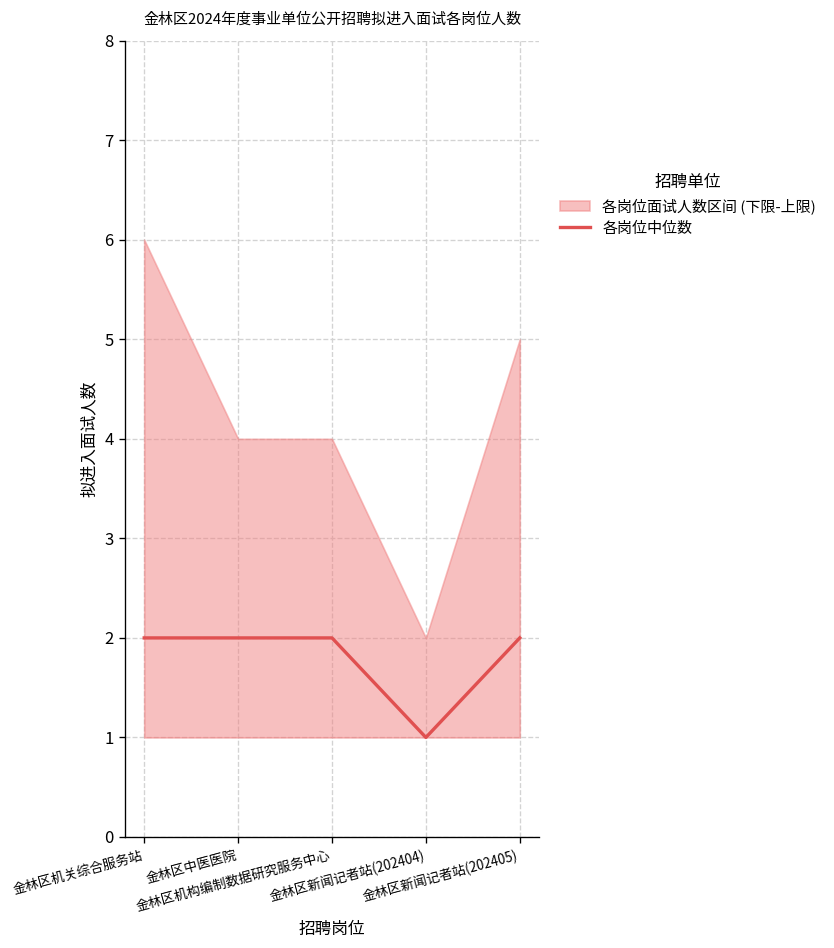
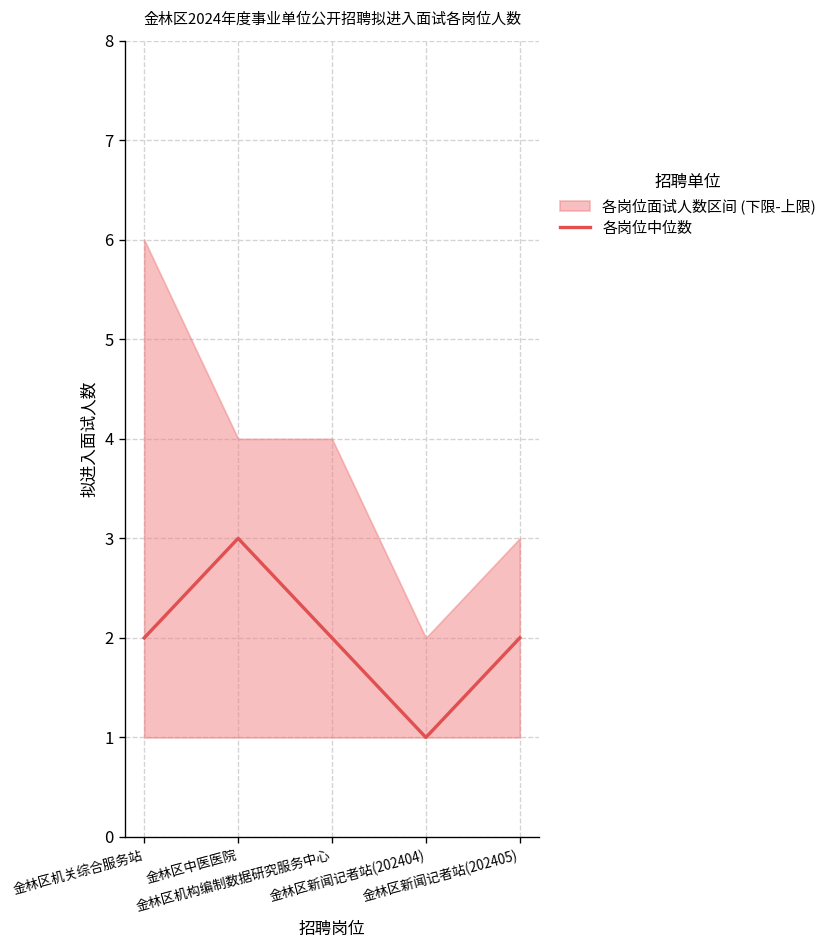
  {
    "各岗位中位数": {
      "金林区机关综合服务站": 2,
-     "金林区中医医院": 2,
+     "金林区中医医院": 3,
      "金林区机构编制数据研究服务中心": 2,
      "金林区新闻记者站(202404)": 1,
      "金林区新闻记者站(202405)": 2
    },
    "各岗位面试人数区间 (下限-上限)": {
      "金林区机关综合服务站": 6,
      "金林区中医医院": 4,
      "金林区机构编制数据研究服务中心": 4,
      "金林区新闻记者站(202404)": 2,
-     "金林区新闻记者站(202405)": 5
+     "金林区新闻记者站(202405)": 3
    }
  }
